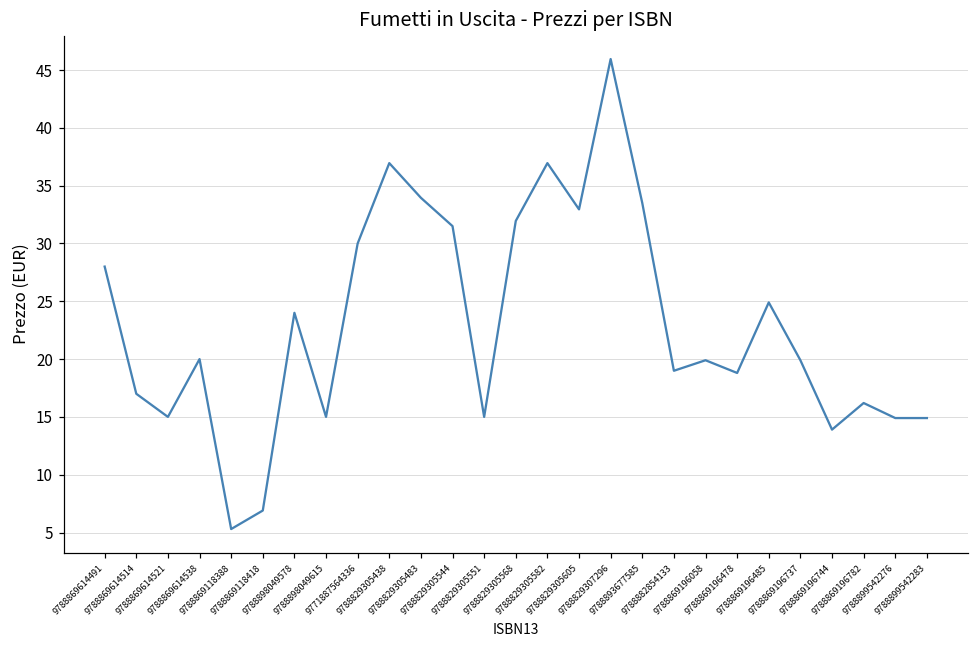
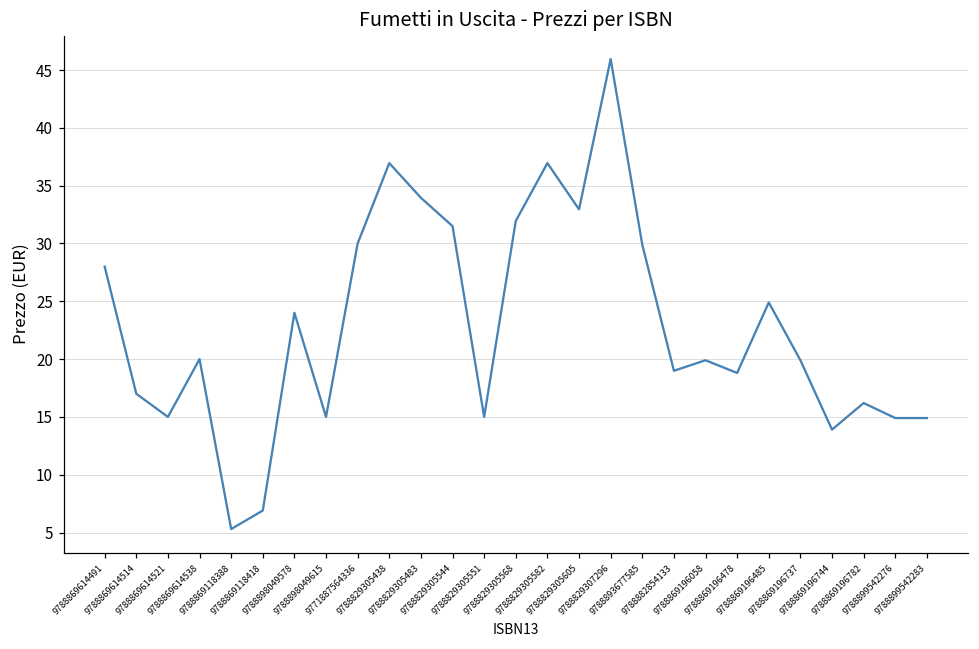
  {
    "9788869614491": 28.0,
    "9788869614514": 17.0,
    "9788869614521": 15.0,
    "9788869614538": 20.0,
    "9788869118388": 5.3,
    "9788869118418": 6.9,
    "9788898049578": 24.0,
    "9788898049615": 15.0,
    "9771887564336": 30.0,
    "9788829305438": 37.0,
    "9788829305483": 34.0,
    "9788829305544": 31.5,
    "9788829305551": 15.0,
    "9788829305568": 32.0,
    "9788829305582": 37.0,
    "9788829305605": 33.0,
    "9788829307296": 46.0,
-   "9788893677585": 33.5,
+   "9788893677585": 29.9,
    "9788882854133": 19.0,
    "9788869196058": 19.9,
    "9788869196478": 18.8,
    "9788869196485": 24.9,
    "9788869196737": 19.9,
    "9788869196744": 13.9,
    "9788869196782": 16.2,
    "9788899542276": 14.9,
    "9788899542283": 14.9
  }
